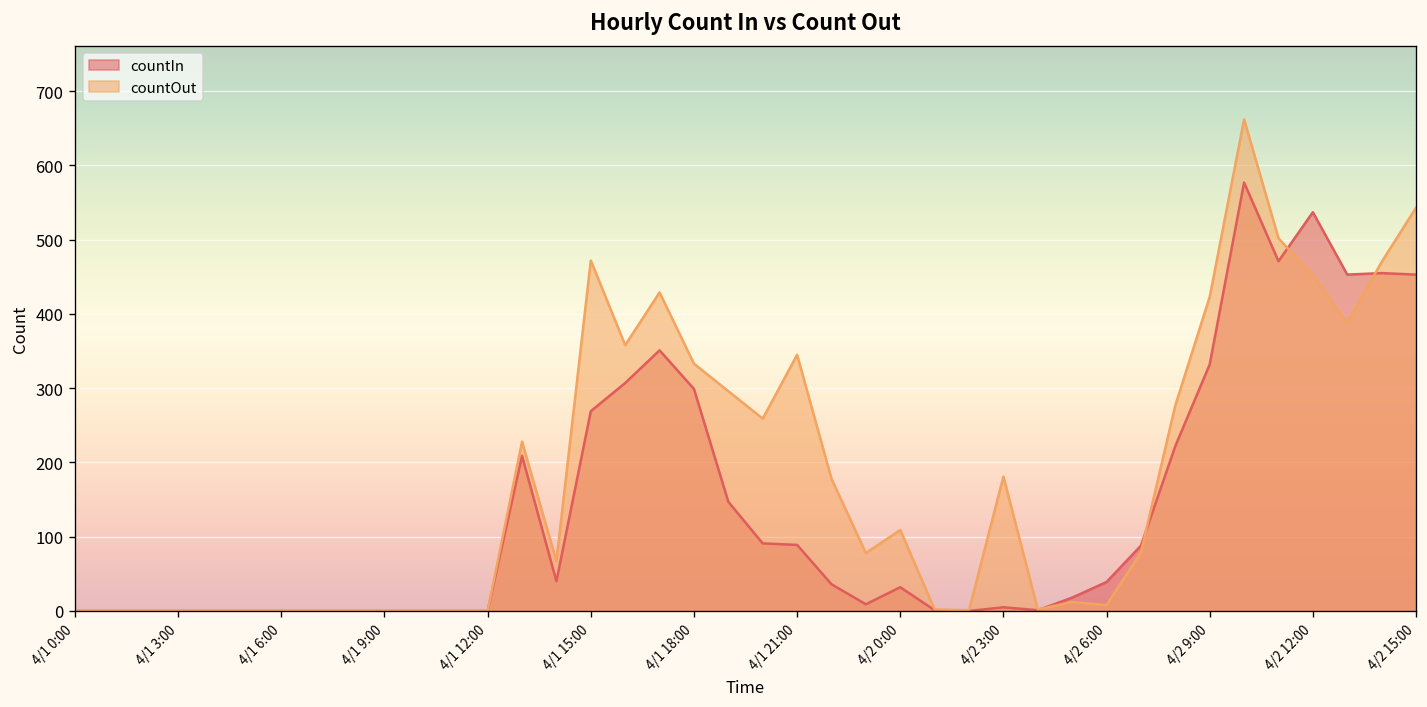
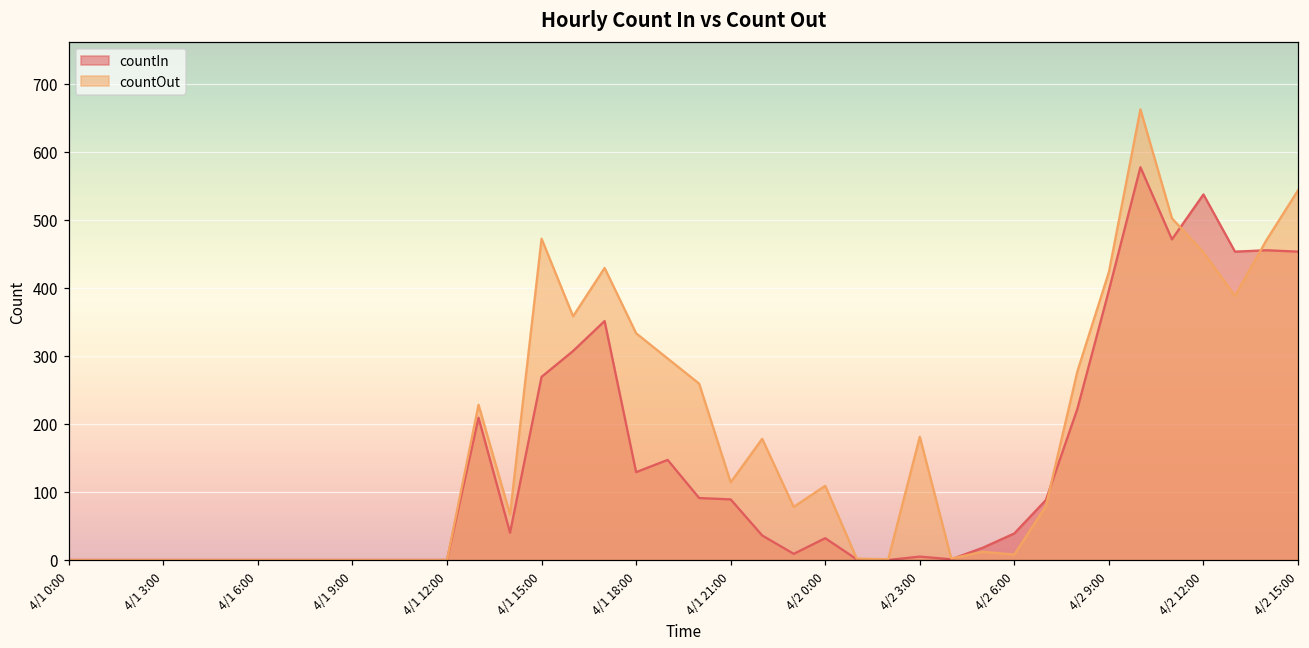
  {
    "countIn": {
      "4/1 15:00": 270,
-     "4/1 18:00": 300,
+     "4/1 18:00": 130,
      "4/1 21:00": 90,
      "4/2 0:00": 30,
      "4/2 3:00": 10,
      "4/2 6:00": 40,
-     "4/2 9:00": 330,
+     "4/2 9:00": 400,
      "4/2 12:00": 540,
      "4/2 15:00": 450
    },
    "countOut": {
      "4/1 15:00": 470,
      "4/1 18:00": 330,
-     "4/1 21:00": 350,
+     "4/1 21:00": 110,
      "4/2 0:00": 110,
      "4/2 3:00": 180,
      "4/2 6:00": 10,
      "4/2 9:00": 420,
      "4/2 12:00": 450,
      "4/2 15:00": 540
    }
  }
